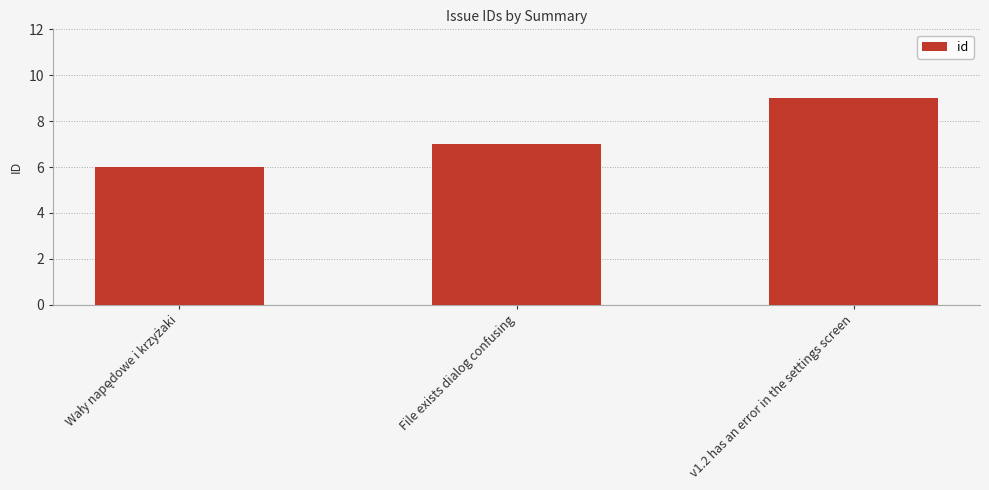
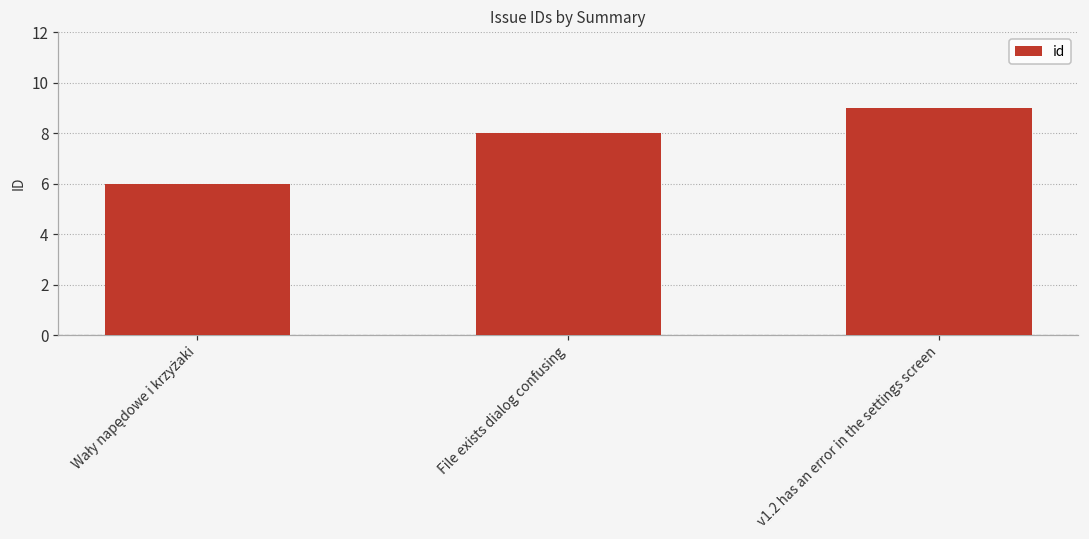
  {
    "Wały napędowe i krzyżaki": 6,
-   "File exists dialog confusing": 7,
+   "File exists dialog confusing": 8,
    "v1.2 has an error in the settings screen": 9
  }
